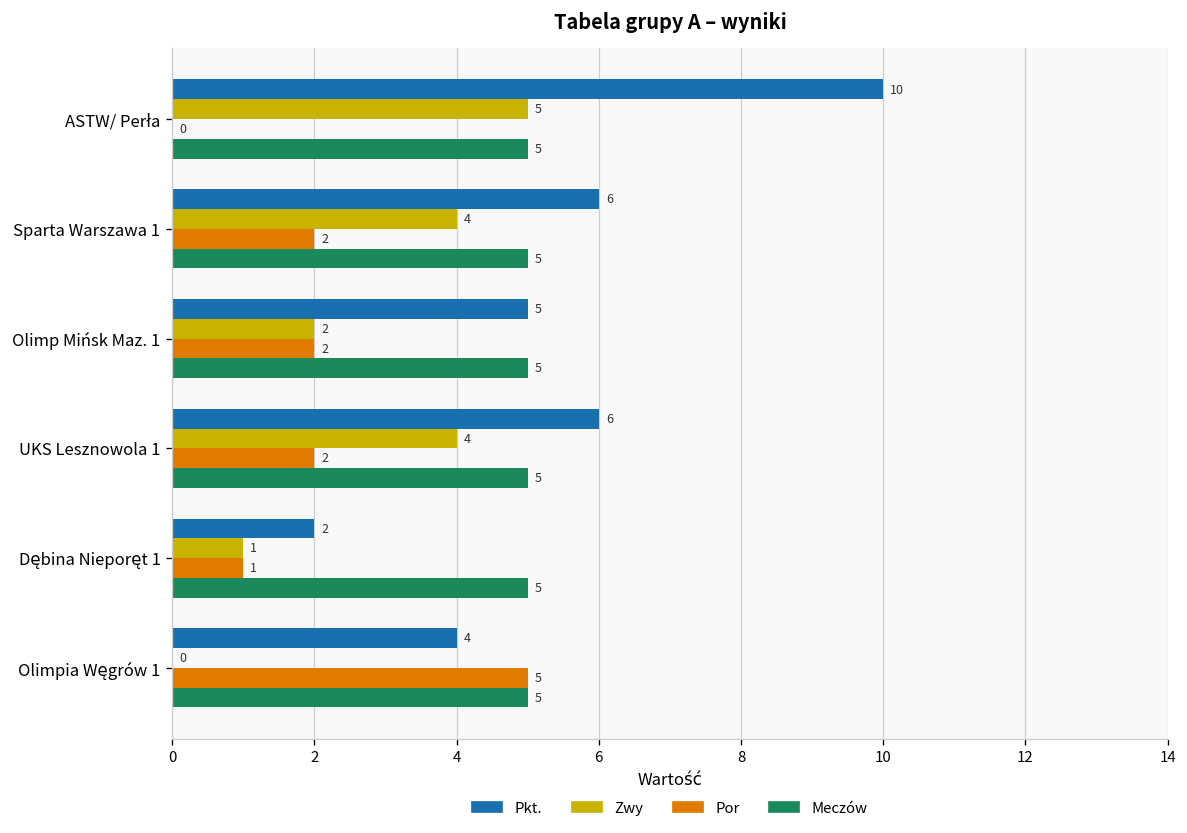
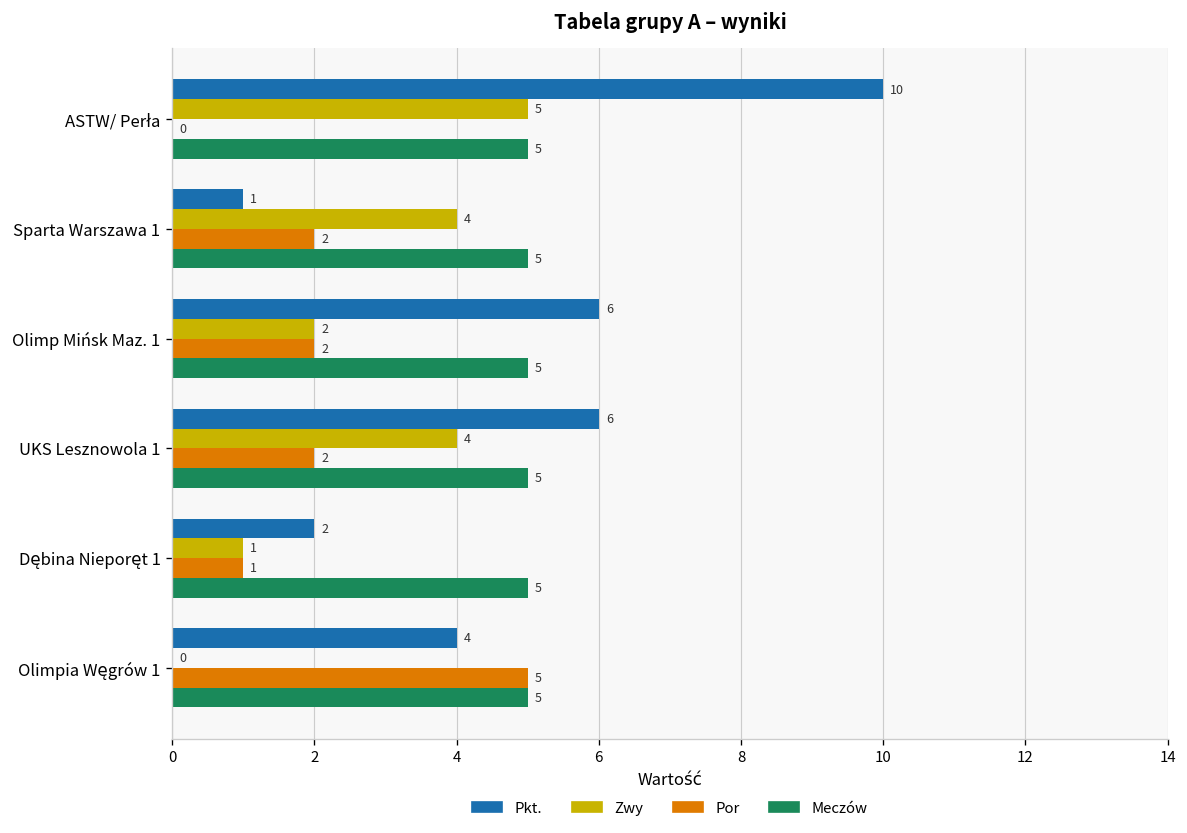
  {
    "Pkt.": {
      "ASTW/ Perła": 10,
-     "Sparta Warszawa 1": 6,
-     "Olimp Mińsk Maz. 1": 5,
+     "Sparta Warszawa 1": 1,
+     "Olimp Mińsk Maz. 1": 6,
      "UKS Lesznowola 1": 6,
      "Dębina Nieporęt 1": 2,
      "Olimpia Węgrów 1": 4
    },
    "Zwy": {
      "ASTW/ Perła": 5,
      "Sparta Warszawa 1": 4,
      "Olimp Mińsk Maz. 1": 2,
      "UKS Lesznowola 1": 4,
      "Dębina Nieporęt 1": 1,
      "Olimpia Węgrów 1": 0
    },
    "Por": {
      "ASTW/ Perła": 0,
      "Sparta Warszawa 1": 2,
      "Olimp Mińsk Maz. 1": 2,
      "UKS Lesznowola 1": 2,
      "Dębina Nieporęt 1": 1,
      "Olimpia Węgrów 1": 5
    },
    "Meczów": {
      "ASTW/ Perła": 5,
      "Sparta Warszawa 1": 5,
      "Olimp Mińsk Maz. 1": 5,
      "UKS Lesznowola 1": 5,
      "Dębina Nieporęt 1": 5,
      "Olimpia Węgrów 1": 5
    }
  }
